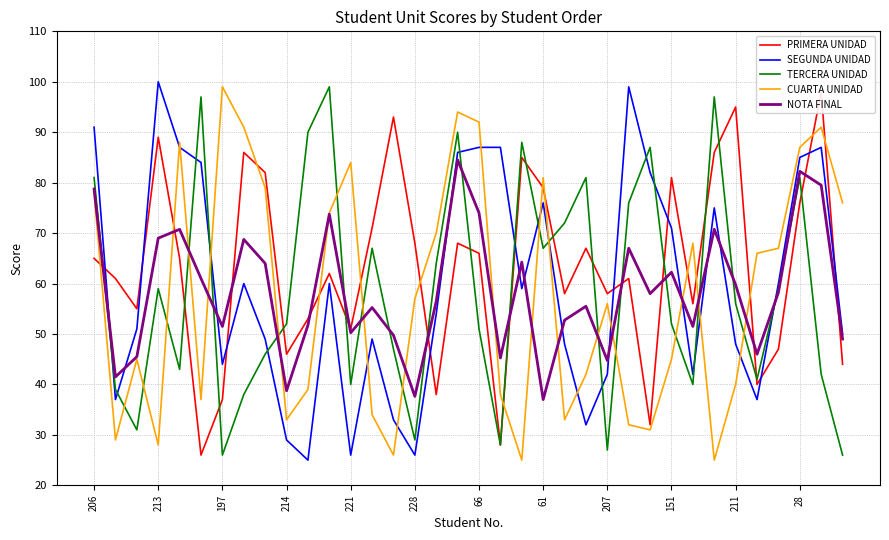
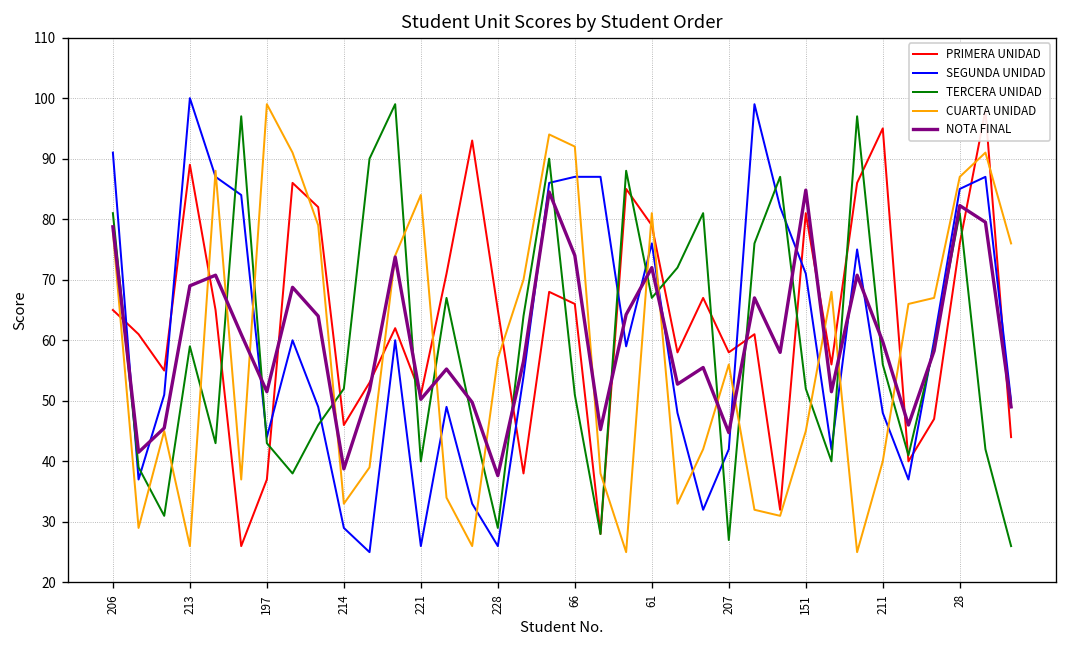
  {
    "PRIMERA UNIDAD": {
      "206": 65,
      "213": 89,
      "197": 37,
      "214": 46,
      "221": 51,
-     "228": 68,
+     "228": 65,
      "66": 66,
      "61": 79,
      "207": 58,
      "151": 81,
      "211": 95,
      "28": 76
    },
    "SEGUNDA UNIDAD": {
      "206": 91,
      "213": 100,
      "197": 44,
      "214": 29,
      "221": 26,
      "228": 26,
      "66": 87,
      "61": 76,
      "207": 42,
      "151": 71,
      "211": 48,
      "28": 85
    },
    "TERCERA UNIDAD": {
      "206": 81,
      "213": 59,
-     "197": 26,
+     "197": 43,
      "214": 52,
      "221": 40,
      "228": 29,
      "66": 51,
      "61": 67,
      "207": 27,
      "151": 52,
      "211": 56,
      "28": 81
    },
    "CUARTA UNIDAD": {
      "206": 78,
-     "213": 28,
+     "213": 26,
      "197": 99,
      "214": 33,
      "221": 84,
      "228": 57,
      "66": 92,
      "61": 81,
      "207": 56,
      "151": 45,
      "211": 40,
      "28": 87
    },
    "NOTA FINAL": {
      "206": 79,
      "213": 69,
      "197": 52,
      "214": 39,
      "221": 50,
      "228": 38,
      "66": 74,
-     "61": 37,
+     "61": 72,
      "207": 45,
-     "151": 62,
+     "151": 85,
      "211": 60,
      "28": 82
    }
  }
